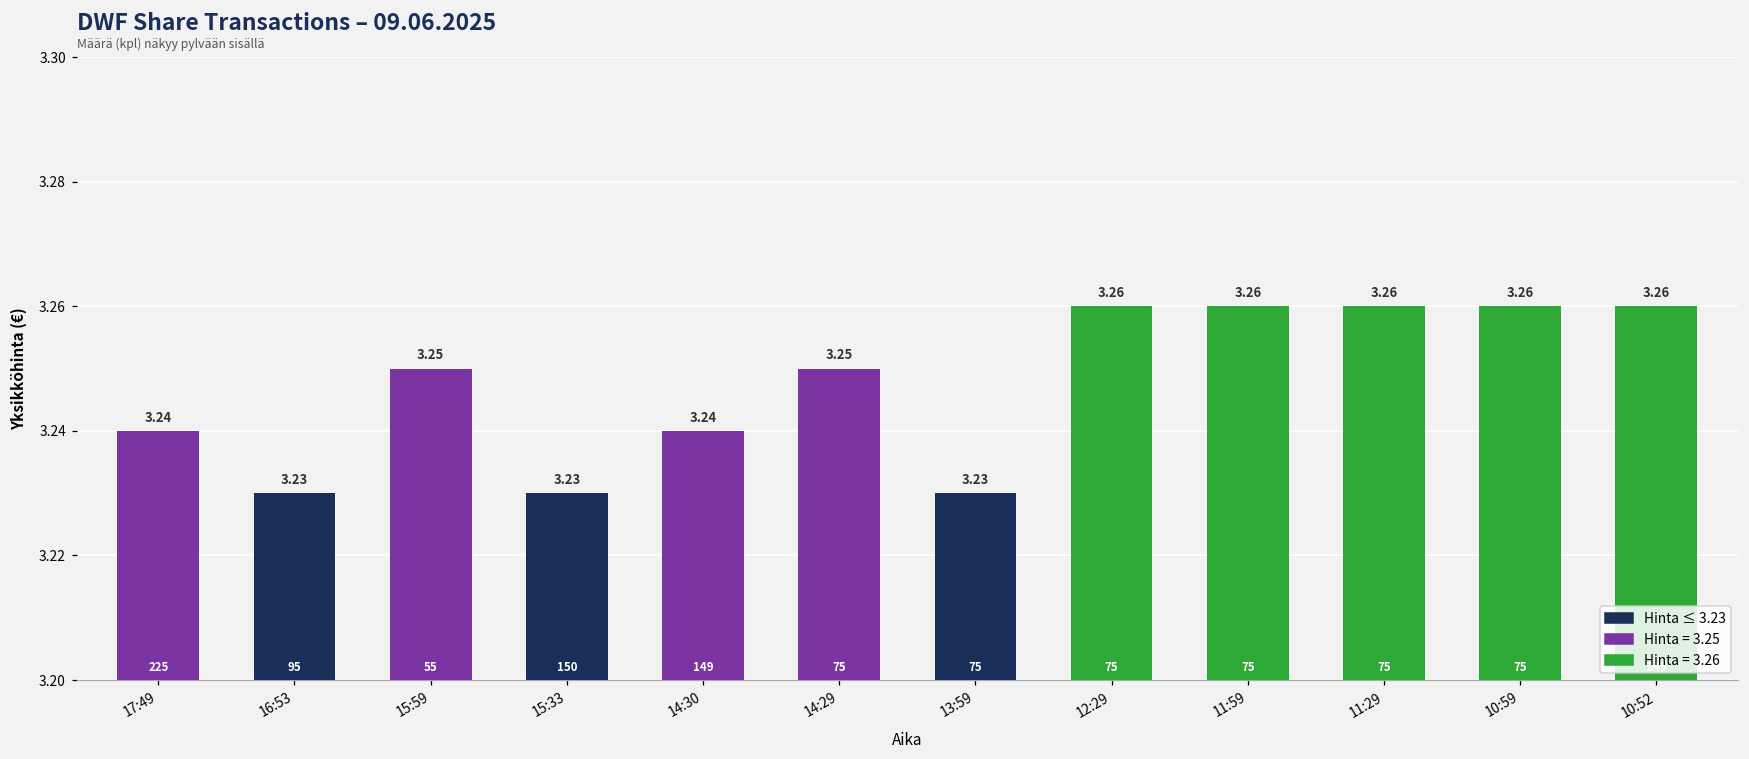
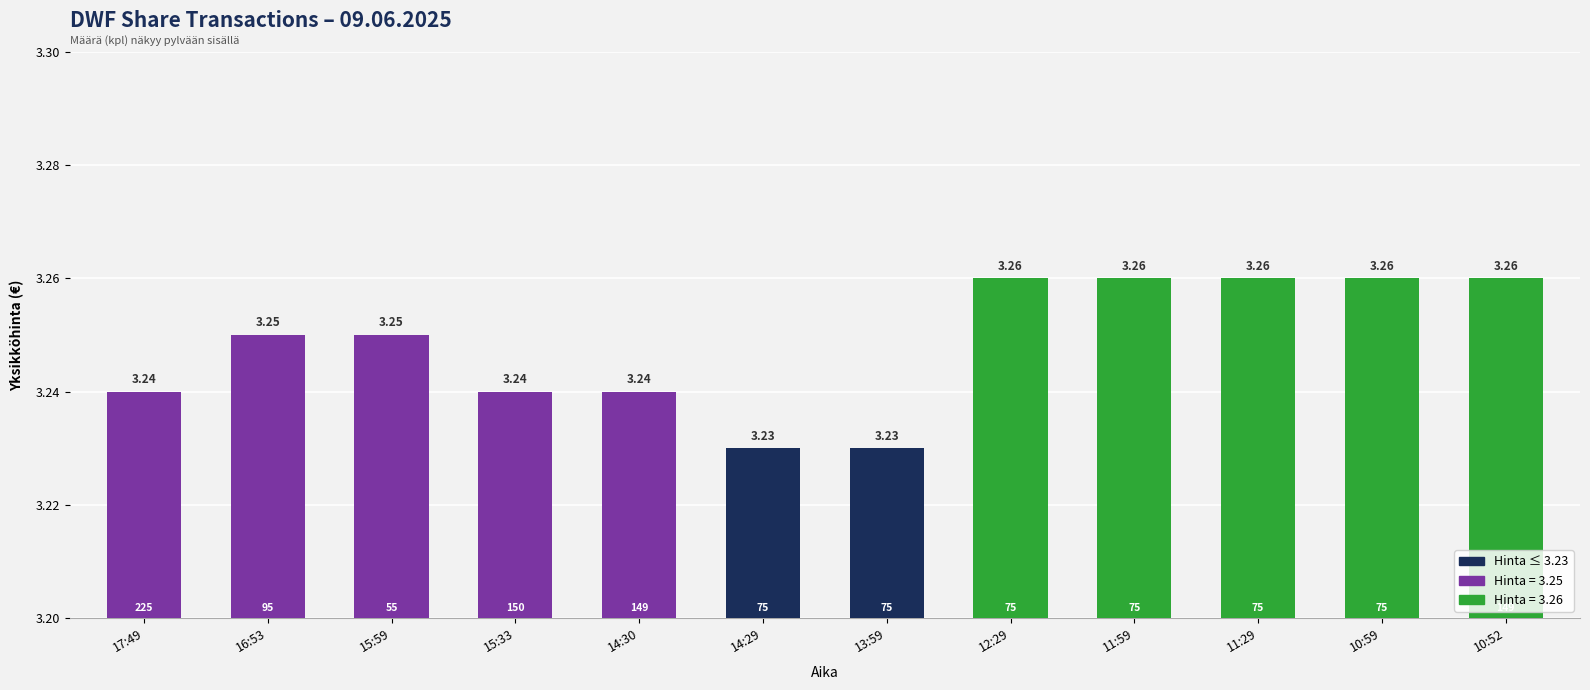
  {
    "17:49": 3.24,
-   "16:53": 3.23,
+   "16:53": 3.25,
    "15:59": 3.25,
-   "15:33": 3.23,
+   "15:33": 3.24,
    "14:30": 3.24,
-   "14:29": 3.25,
+   "14:29": 3.23,
    "13:59": 3.23,
    "12:29": 3.26,
    "11:59": 3.26,
    "11:29": 3.26,
    "10:59": 3.26,
    "10:52": 3.26
  }
